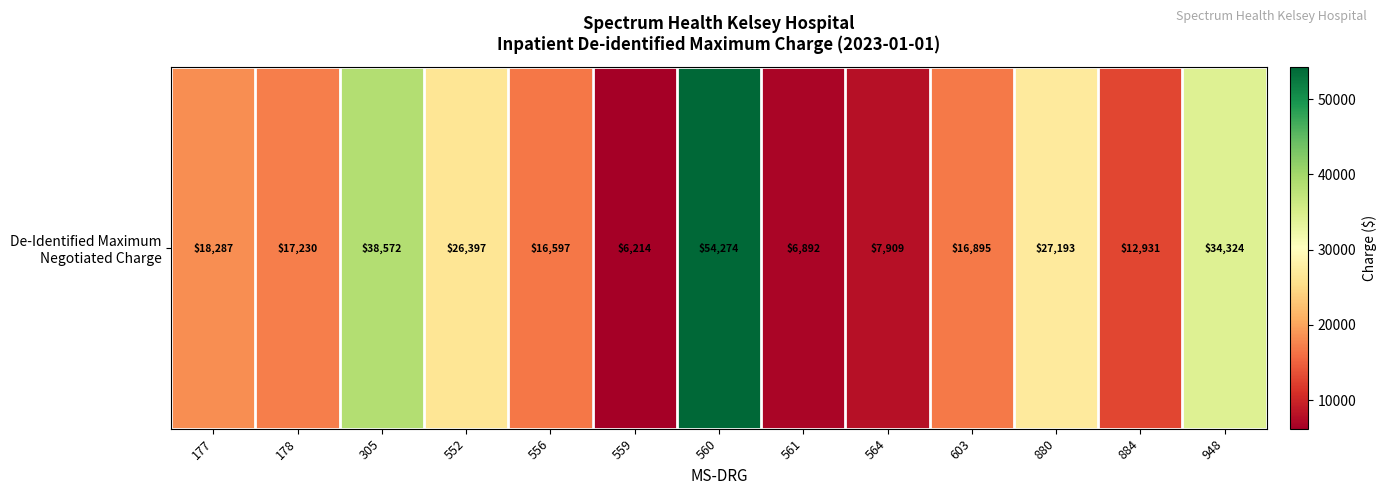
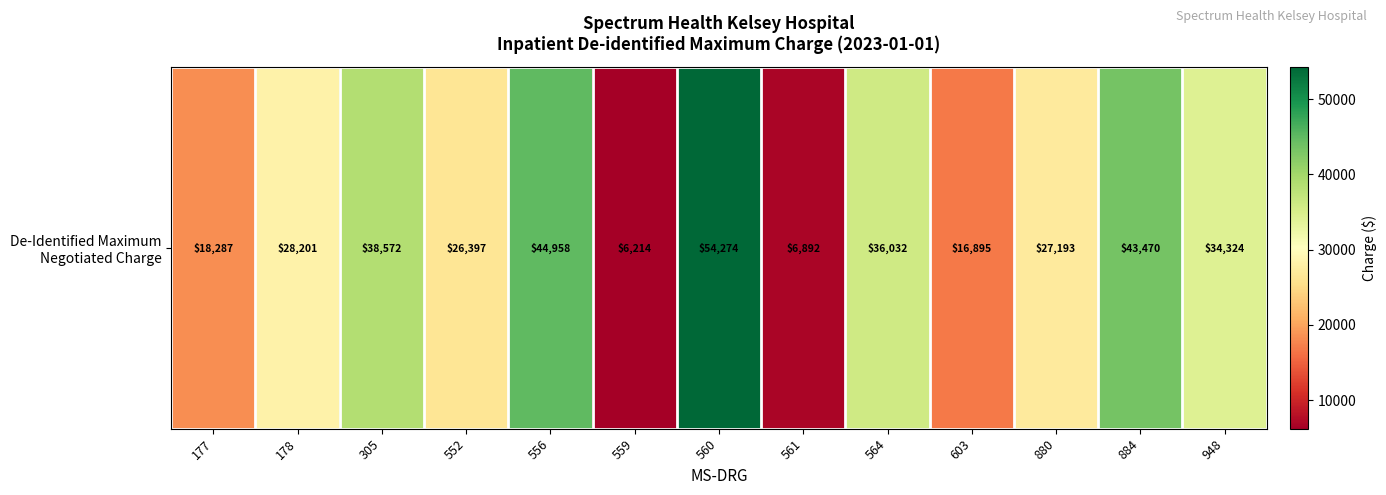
  {
    "De-Identified Maximum Negotiated Charge": {
      "177": "$18,287",
-     "178": "$17,230",
+     "178": "$28,201",
      "305": "$38,572",
      "552": "$26,397",
-     "556": "$16,597",
+     "556": "$44,958",
      "559": "$6,214",
      "560": "$54,274",
      "561": "$6,892",
-     "564": "$7,909",
+     "564": "$36,032",
      "603": "$16,895",
      "880": "$27,193",
-     "884": "$12,931",
+     "884": "$43,470",
      "948": "$34,324"
    }
  }
